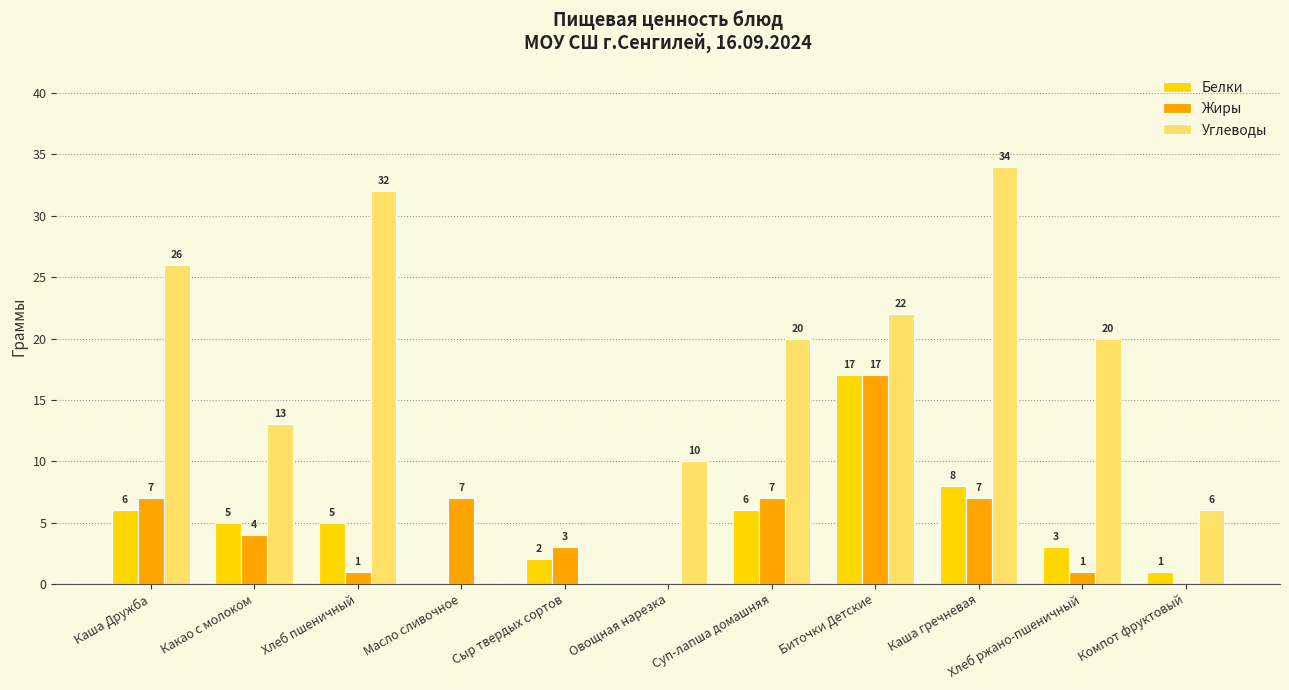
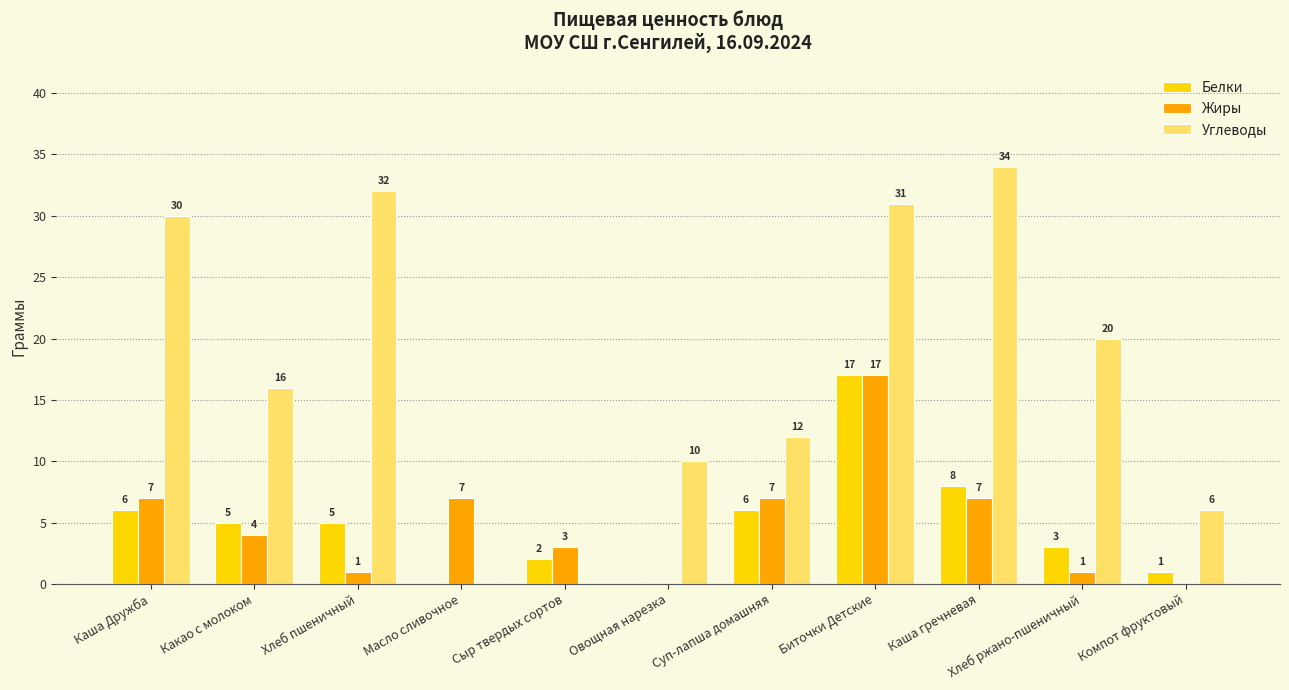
  {
    "Углеводы": {
-     "Каша Дружба": 26,
-     "Какао с молоком": 13,
+     "Каша Дружба": 30,
+     "Какао с молоком": 16,
      "Хлеб пшеничный": 32,
      "Овощная нарезка": 10,
-     "Суп-лапша домашняя": 20,
-     "Биточки Детские": 22,
+     "Суп-лапша домашняя": 12,
+     "Биточки Детские": 31,
      "Каша гречневая": 34,
      "Хлеб ржано-пшеничный": 20,
      "Компот фруктовый": 6
    }
  }
